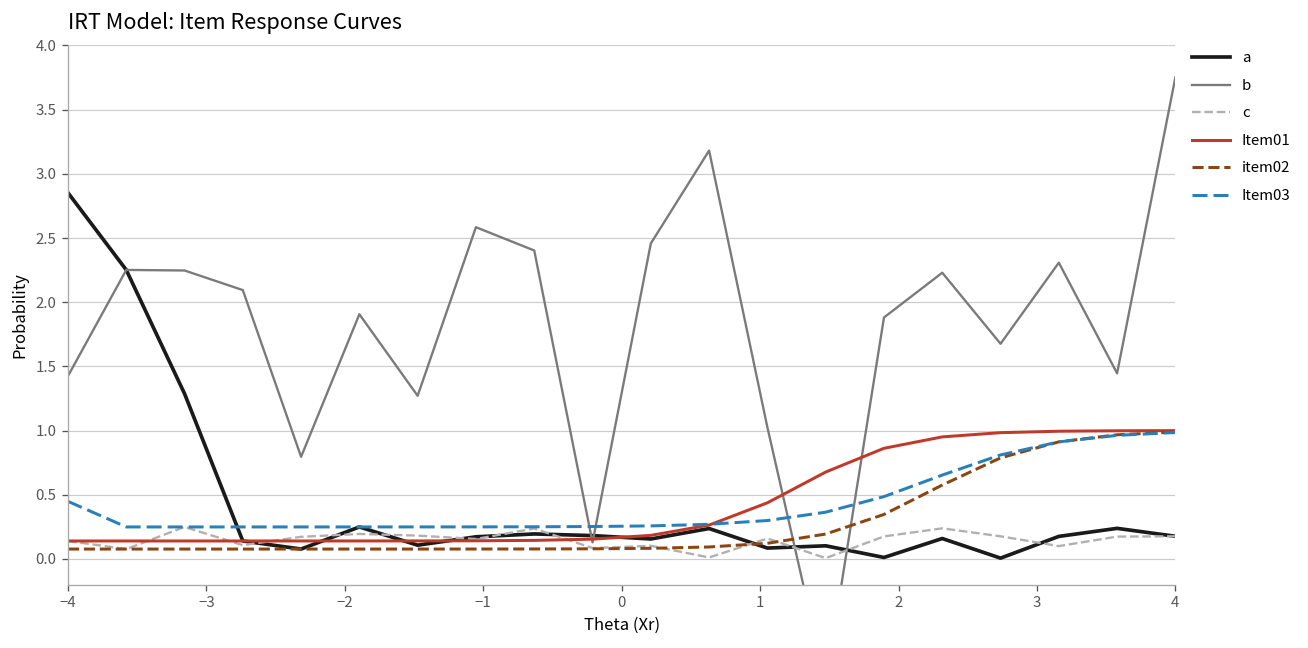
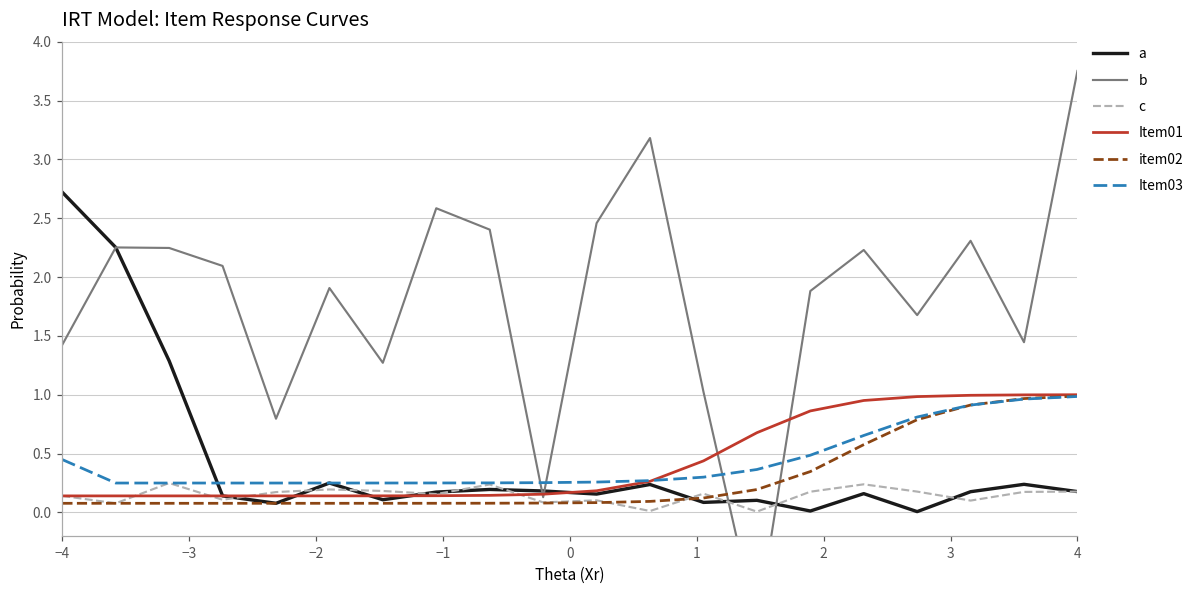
  {
    "a": {
-     "−4": 2.85
+     "−4": 2.72
    },
    "b": {
      "−4": 1.42,
      "4": 3.75
    },
    "Item03": {
      "−4": 0.45
    }
  }
